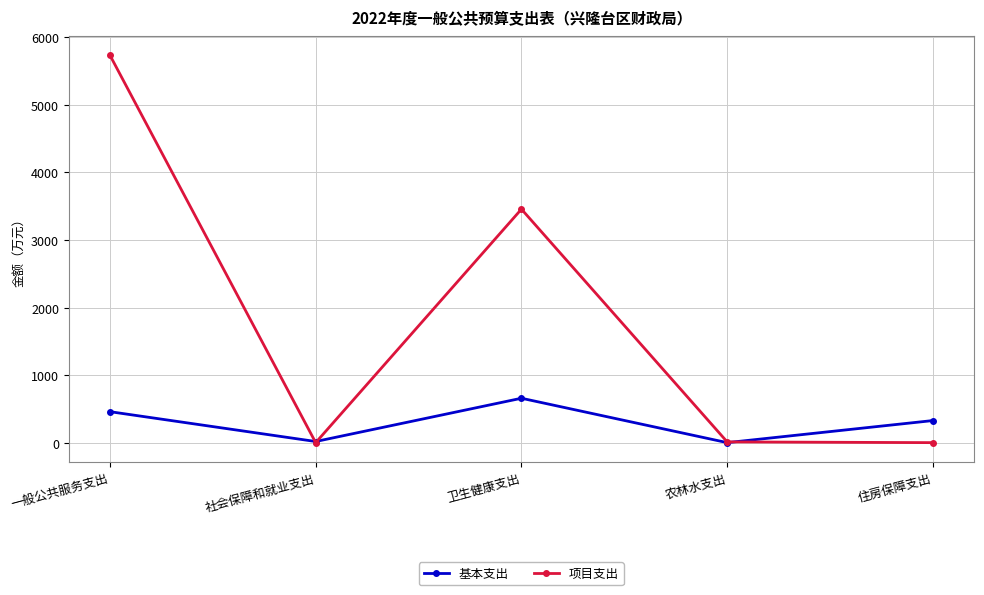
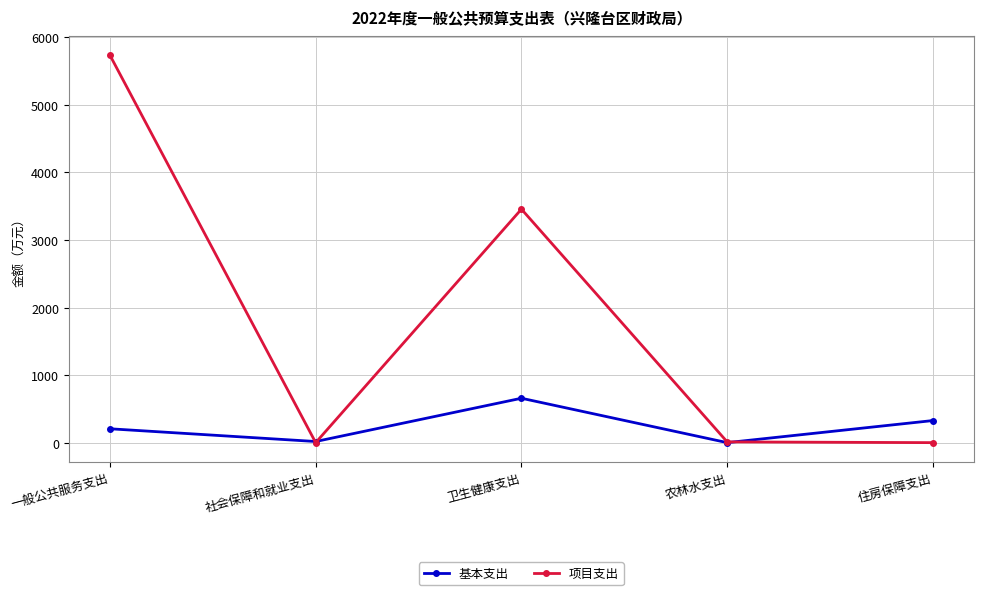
  {
    "基本支出": {
-     "一般公共服务支出": 500,
+     "一般公共服务支出": 200,
      "卫生健康支出": 700,
      "住房保障支出": 300
    },
    "项目支出": {
      "一般公共服务支出": 5700,
      "卫生健康支出": 3500,
      "住房保障支出": 0
    }
  }
